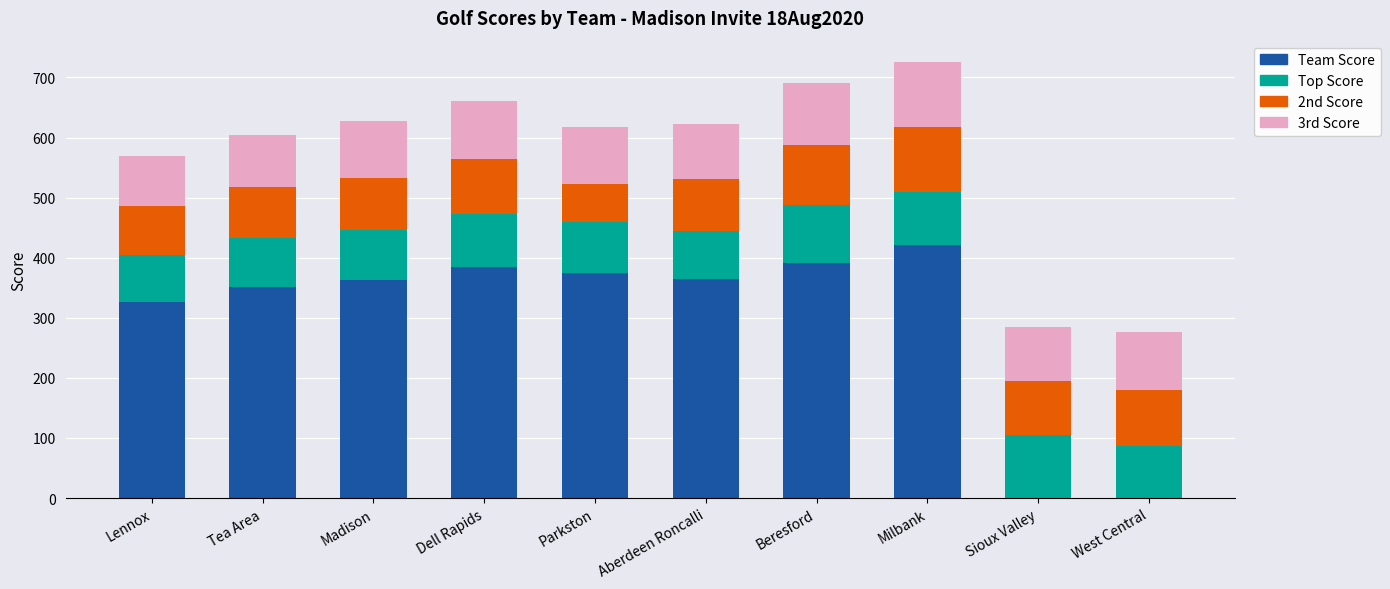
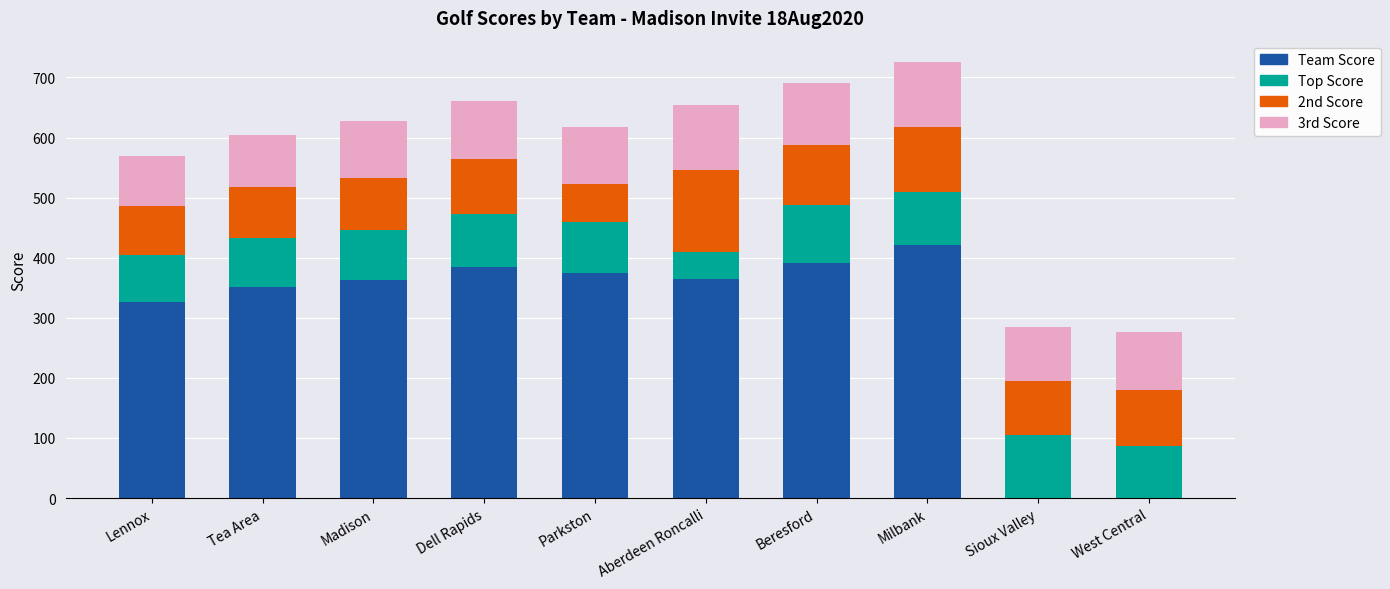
  {
    "Team Score": {
      "Lennox": 330,
      "Tea Area": 350,
      "Madison": 360,
      "Dell Rapids": 380,
      "Parkston": 380,
      "Aberdeen Roncalli": 360,
      "Beresford": 390,
      "Milbank": 420,
      "Sioux Valley": 0,
      "West Central": 0
    },
    "Top Score": {
      "Lennox": 80,
      "Tea Area": 80,
      "Madison": 80,
      "Dell Rapids": 90,
      "Parkston": 80,
-     "Aberdeen Roncalli": 80,
+     "Aberdeen Roncalli": 50,
      "Beresford": 100,
      "Milbank": 90,
      "Sioux Valley": 110,
      "West Central": 90
    },
    "2nd Score": {
      "Lennox": 80,
      "Tea Area": 90,
      "Madison": 90,
      "Dell Rapids": 90,
      "Parkston": 60,
-     "Aberdeen Roncalli": 90,
+     "Aberdeen Roncalli": 140,
      "Beresford": 100,
      "Milbank": 110,
      "Sioux Valley": 90,
      "West Central": 90
    },
    "3rd Score": {
      "Lennox": 80,
      "Tea Area": 90,
      "Madison": 100,
      "Dell Rapids": 100,
      "Parkston": 100,
-     "Aberdeen Roncalli": 90,
+     "Aberdeen Roncalli": 110,
      "Beresford": 100,
      "Milbank": 110,
      "Sioux Valley": 90,
      "West Central": 100
    }
  }
